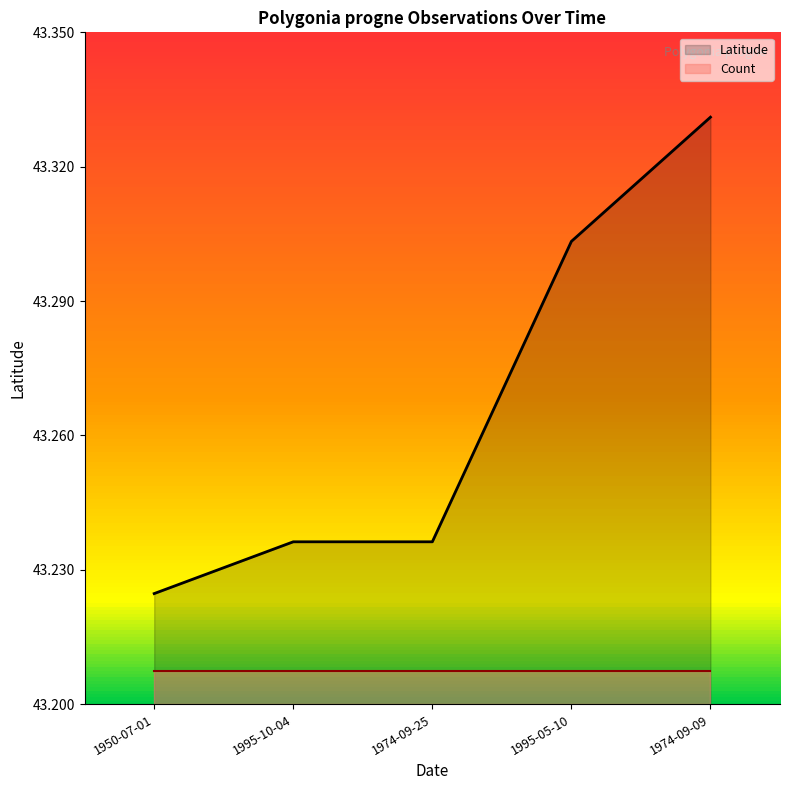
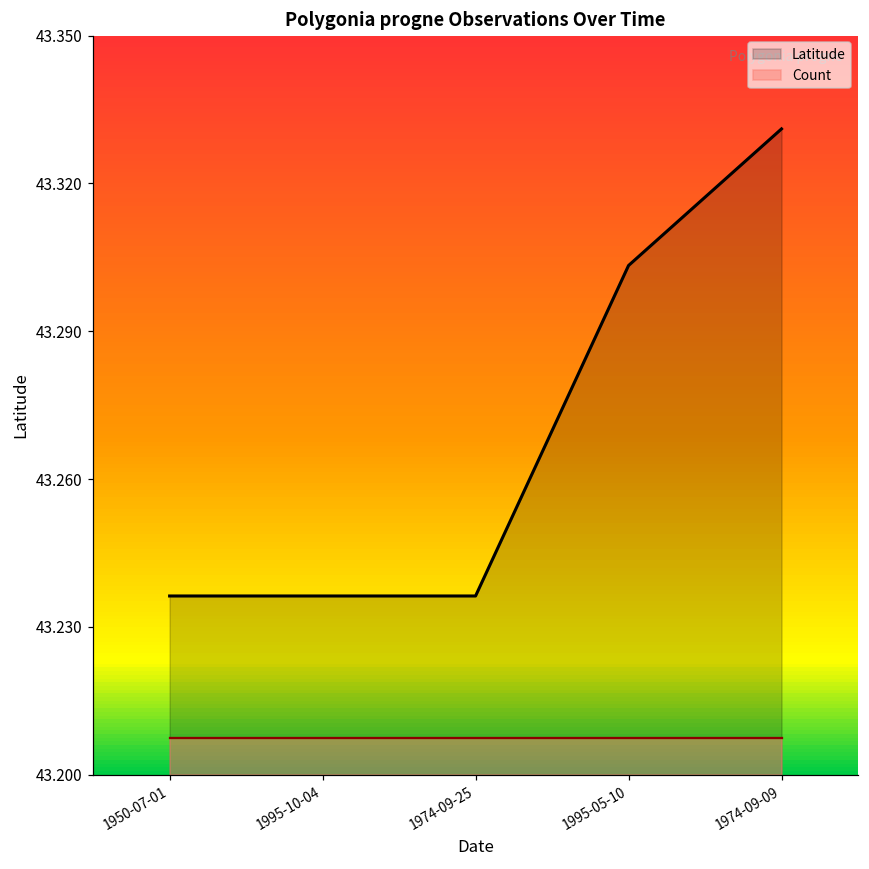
  {
    "Latitude": {
-     "1950-07-01": 43.225,
+     "1950-07-01": 43.236,
      "1995-10-04": 43.236,
      "1974-09-25": 43.236,
      "1995-05-10": 43.303,
      "1974-09-09": 43.331
    },
    "Count": {
      "1950-07-01": 43.208,
      "1995-10-04": 43.208,
      "1974-09-25": 43.208,
      "1995-05-10": 43.208,
      "1974-09-09": 43.208
    }
  }
